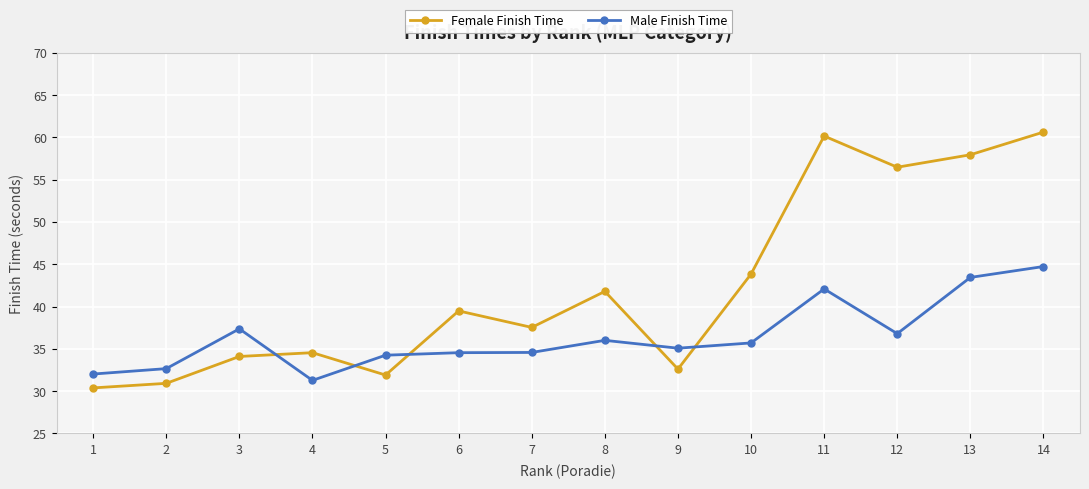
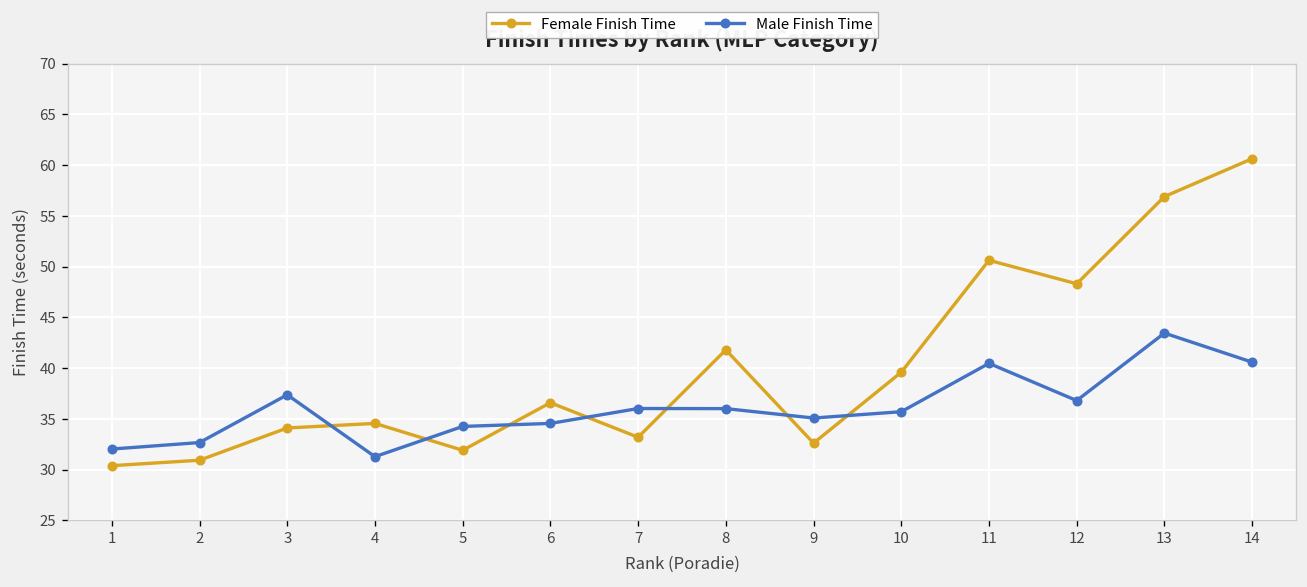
  {
    "Female Finish Time": {
      "1": 30,
      "2": 31,
      "3": 34,
      "4": 35,
      "5": 32,
-     "6": 39,
-     "7": 38,
+     "6": 37,
+     "7": 33,
      "8": 42,
      "9": 33,
-     "10": 44,
-     "11": 60,
-     "12": 56,
-     "13": 58,
+     "10": 40,
+     "11": 51,
+     "12": 48,
+     "13": 57,
      "14": 61
    },
    "Male Finish Time": {
      "1": 32,
      "2": 33,
      "3": 37,
      "4": 31,
      "5": 34,
      "6": 35,
-     "7": 35,
+     "7": 36,
      "8": 36,
      "9": 35,
      "10": 36,
-     "11": 42,
+     "11": 40,
      "12": 37,
      "13": 43,
-     "14": 45
+     "14": 41
    }
  }
